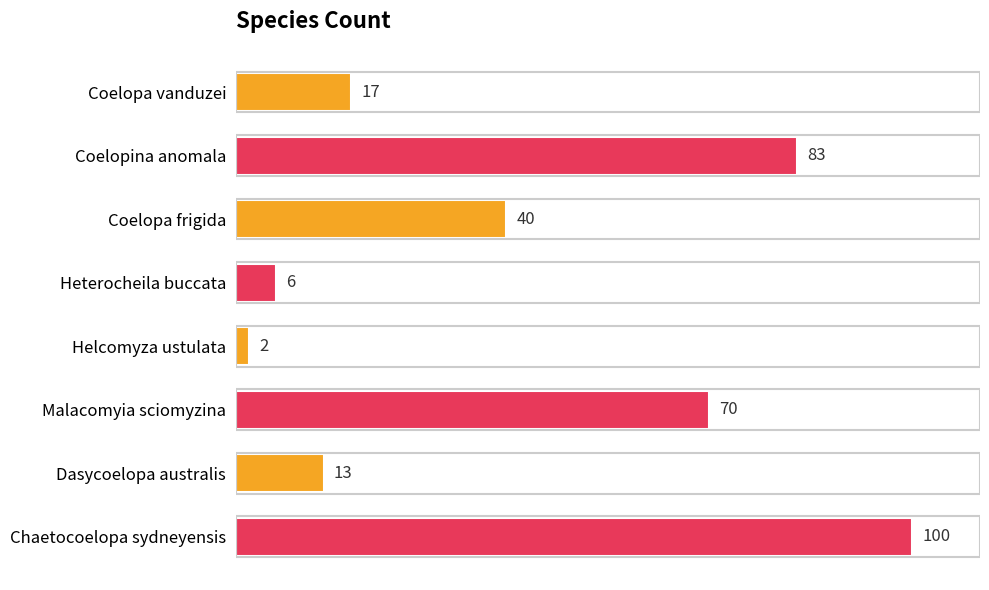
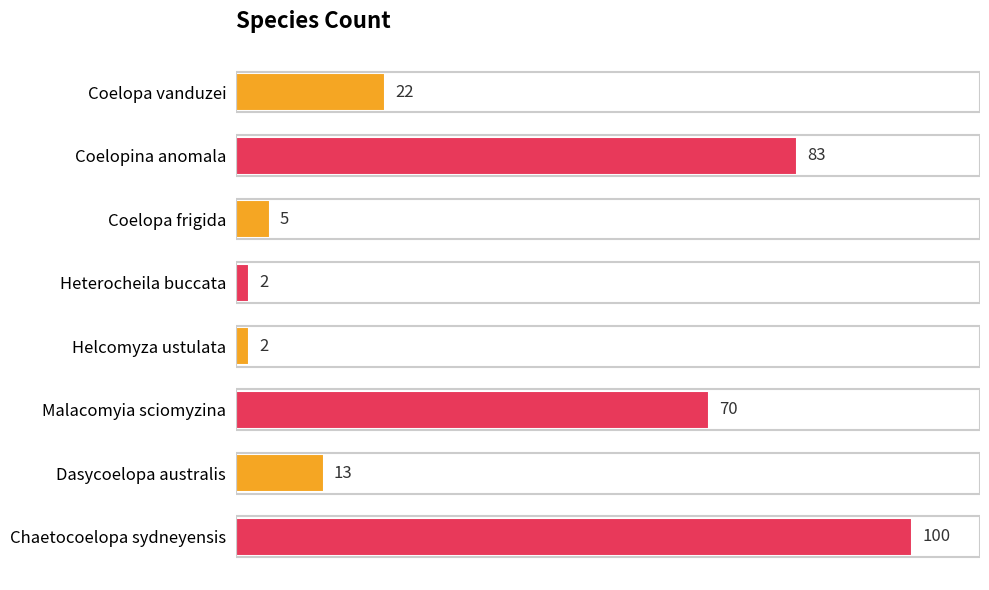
  {
-   "Coelopa vanduzei": 17,
+   "Coelopa vanduzei": 22,
    "Coelopina anomala": 83,
-   "Coelopa frigida": 40,
-   "Heterocheila buccata": 6,
+   "Coelopa frigida": 5,
+   "Heterocheila buccata": 2,
    "Helcomyza ustulata": 2,
    "Malacomyia sciomyzina": 70,
    "Dasycoelopa australis": 13,
    "Chaetocoelopa sydneyensis": 100
  }
